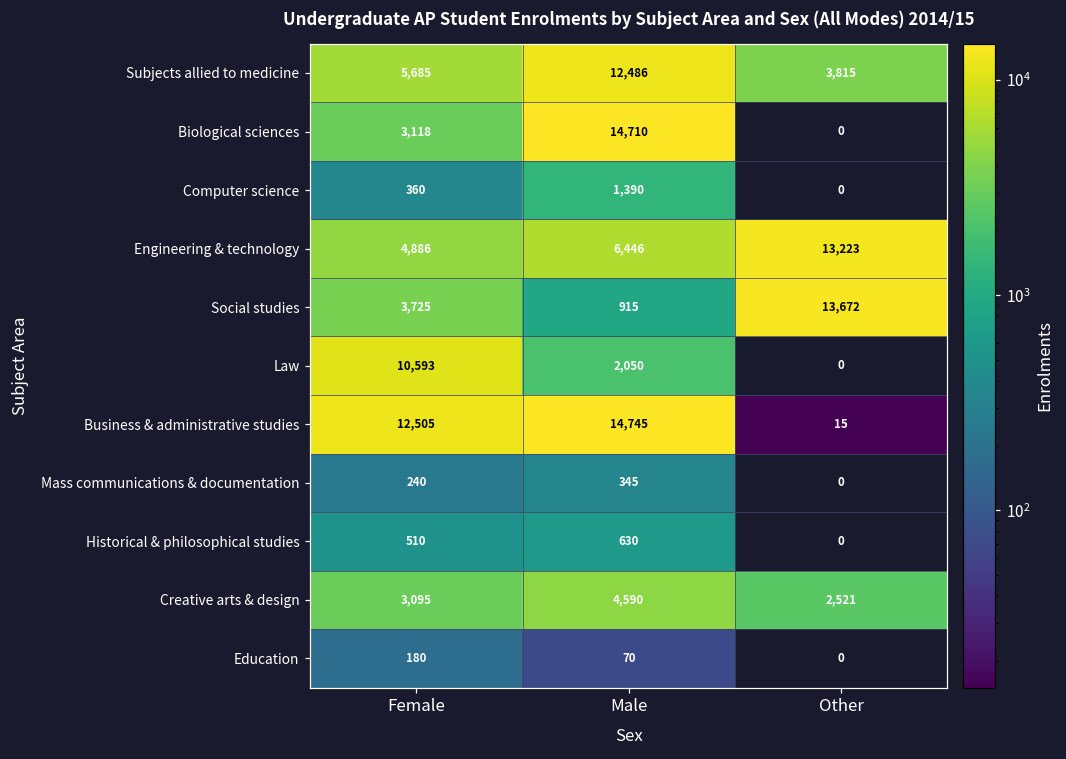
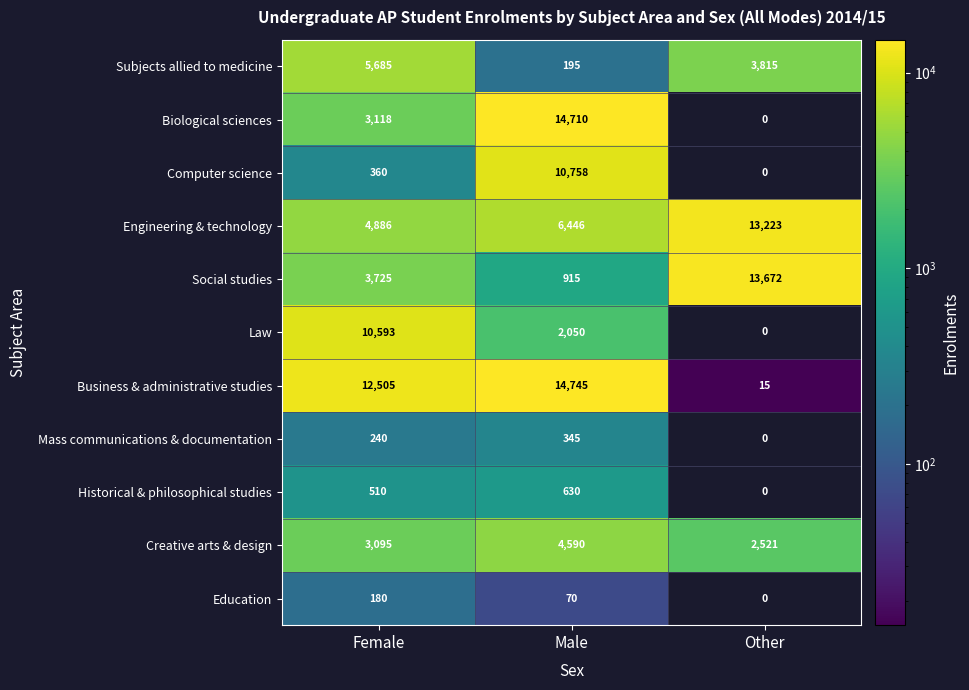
  {
    "Subjects allied to medicine": {
      "Female": "5,685",
-     "Male": "12,486",
+     "Male": "195",
      "Other": "3,815"
    },
    "Biological sciences": {
      "Female": "3,118",
      "Male": "14,710",
      "Other": "0"
    },
    "Computer science": {
      "Female": "360",
-     "Male": "1,390",
+     "Male": "10,758",
      "Other": "0"
    },
    "Engineering & technology": {
      "Female": "4,886",
      "Male": "6,446",
      "Other": "13,223"
    },
    "Social studies": {
      "Female": "3,725",
      "Male": "915",
      "Other": "13,672"
    },
    "Law": {
      "Female": "10,593",
      "Male": "2,050",
      "Other": "0"
    },
    "Business & administrative studies": {
      "Female": "12,505",
      "Male": "14,745",
      "Other": "15"
    },
    "Mass communications & documentation": {
      "Female": "240",
      "Male": "345",
      "Other": "0"
    },
    "Historical & philosophical studies": {
      "Female": "510",
      "Male": "630",
      "Other": "0"
    },
    "Creative arts & design": {
      "Female": "3,095",
      "Male": "4,590",
      "Other": "2,521"
    },
    "Education": {
      "Female": "180",
      "Male": "70",
      "Other": "0"
    }
  }
